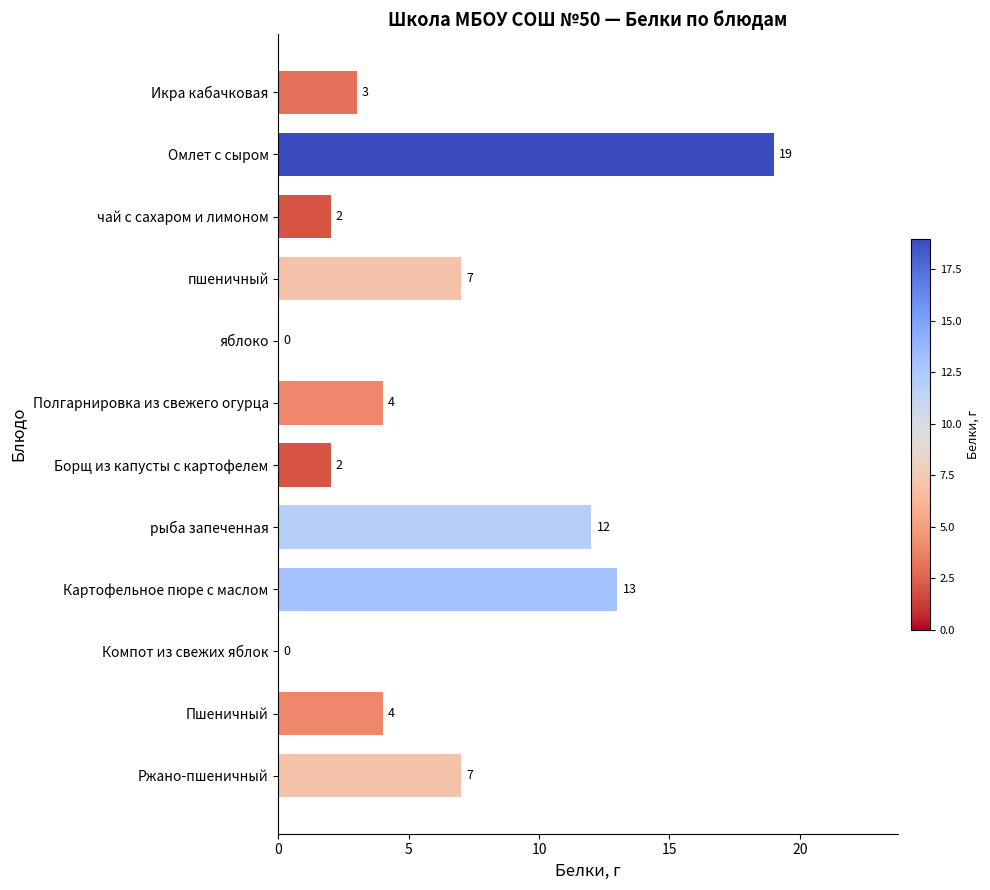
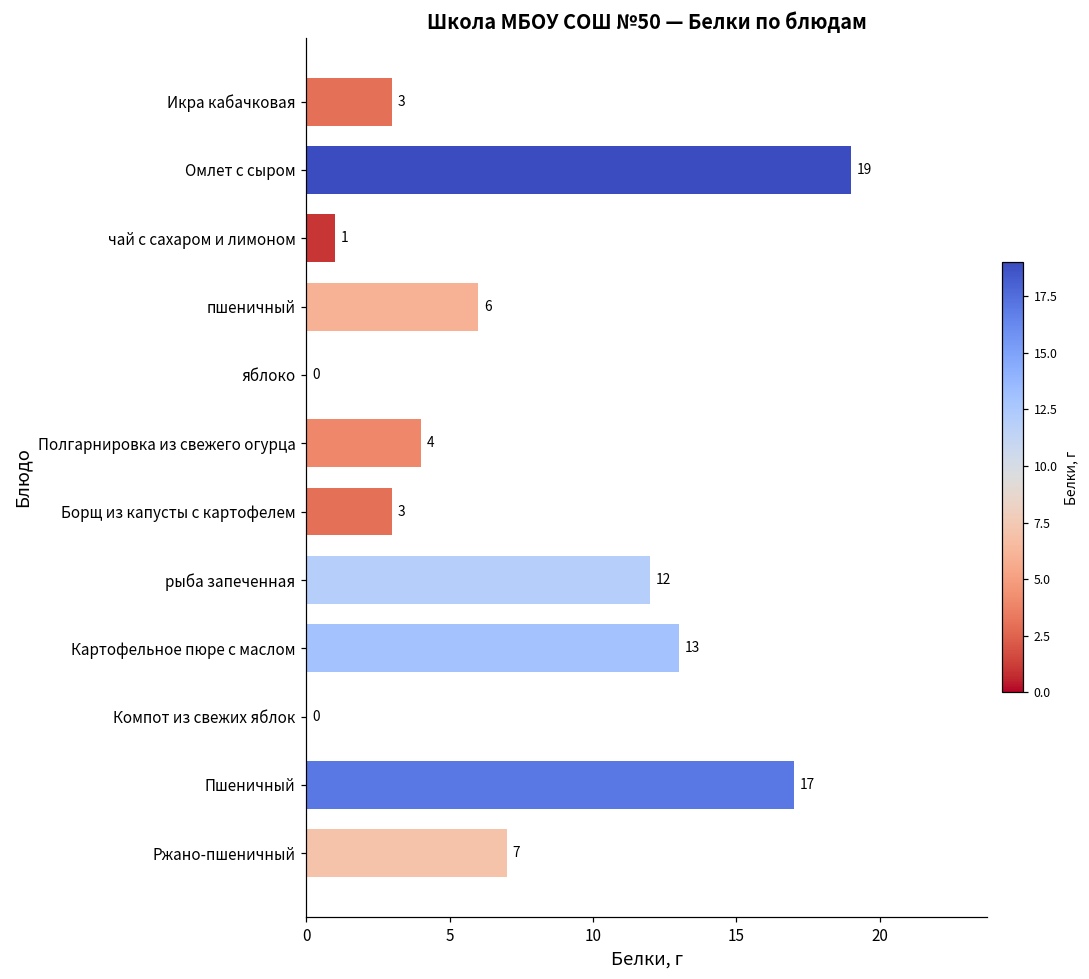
  {
    "Икра кабачковая": 3,
    "Омлет с сыром": 19,
-   "чай с сахаром и лимоном": 2,
-   "пшеничный": 7,
+   "чай с сахаром и лимоном": 1,
+   "пшеничный": 6,
    "яблоко": 0,
    "Полгарнировка из свежего огурца": 4,
-   "Борщ из капусты с картофелем": 2,
+   "Борщ из капусты с картофелем": 3,
    "рыба запеченная": 12,
    "Картофельное пюре с маслом": 13,
    "Компот из свежих яблок": 0,
-   "Пшеничный": 4,
+   "Пшеничный": 17,
    "Ржано-пшеничный": 7
  }
